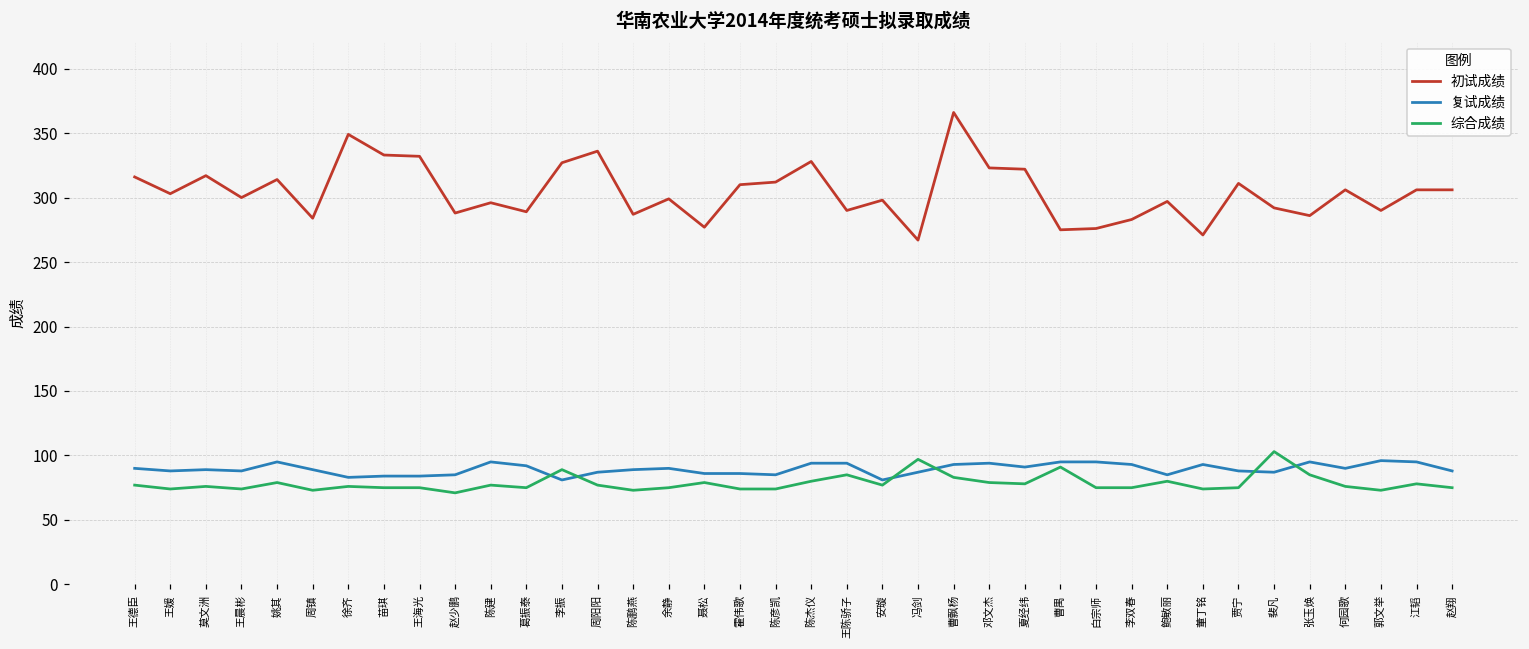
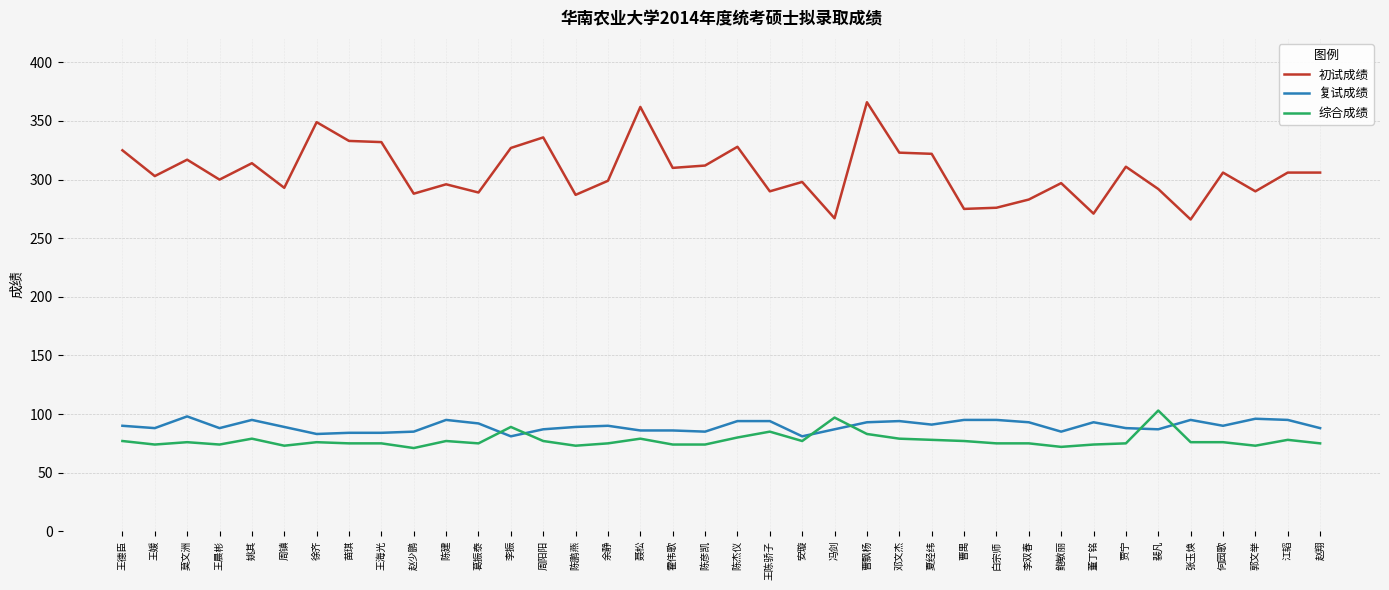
  {
    "初试成绩": {
-     "王德臣": 316,
+     "王德臣": 325,
      "王媛": 303,
      "莫文洲": 317,
      "王晨彬": 300,
      "姚其": 314,
-     "周镇": 284,
+     "周镇": 293,
      "徐齐": 349,
      "苗琪": 333,
      "王海光": 332,
      "赵少鹏": 288,
      "陈建": 296,
      "葛振泰": 289,
      "李振": 327,
      "周阳阳": 336,
      "陈鹏燕": 287,
      "余静": 299,
-     "聂松": 277,
+     "聂松": 362,
      "霍伟歌": 310,
      "陈彦凯": 312,
      "陈杰仪": 328,
      "王陈骄子": 290,
      "安璇": 298,
      "冯剑": 267,
      "曹飘杨": 366,
      "邓文杰": 323,
      "夏经纬": 322,
      "曹禺": 275,
      "白宗师": 276,
      "李双春": 283,
      "鲍敏丽": 297,
      "董丁铭": 271,
      "贾宁": 311,
      "裴凡": 292,
-     "张玉焕": 286,
+     "张玉焕": 266,
      "何园歌": 306,
      "郭文举": 290,
      "江韬": 306,
      "赵翔": 306
    },
    "复试成绩": {
      "王德臣": 90,
      "王媛": 88,
-     "莫文洲": 89,
+     "莫文洲": 98,
      "王晨彬": 88,
      "姚其": 95,
      "周镇": 89,
      "徐齐": 83,
      "苗琪": 84,
      "王海光": 84,
      "赵少鹏": 85,
      "陈建": 95,
      "葛振泰": 92,
      "李振": 81,
      "周阳阳": 87,
      "陈鹏燕": 89,
      "余静": 90,
      "聂松": 86,
      "霍伟歌": 86,
      "陈彦凯": 85,
      "陈杰仪": 94,
      "王陈骄子": 94,
      "安璇": 81,
      "冯剑": 87,
      "曹飘杨": 93,
      "邓文杰": 94,
      "夏经纬": 91,
      "曹禺": 95,
      "白宗师": 95,
      "李双春": 93,
      "鲍敏丽": 85,
      "董丁铭": 93,
      "贾宁": 88,
      "裴凡": 87,
      "张玉焕": 95,
      "何园歌": 90,
      "郭文举": 96,
      "江韬": 95,
      "赵翔": 88
    },
    "综合成绩": {
      "王德臣": 77,
      "王媛": 74,
      "莫文洲": 76,
      "王晨彬": 74,
      "姚其": 79,
      "周镇": 73,
      "徐齐": 76,
      "苗琪": 75,
      "王海光": 75,
      "赵少鹏": 71,
      "陈建": 77,
      "葛振泰": 75,
      "李振": 89,
      "周阳阳": 77,
      "陈鹏燕": 73,
      "余静": 75,
      "聂松": 79,
      "霍伟歌": 74,
      "陈彦凯": 74,
      "陈杰仪": 80,
      "王陈骄子": 85,
      "安璇": 77,
      "冯剑": 97,
      "曹飘杨": 83,
      "邓文杰": 79,
      "夏经纬": 78,
-     "曹禺": 91,
+     "曹禺": 77,
      "白宗师": 75,
      "李双春": 75,
-     "鲍敏丽": 80,
+     "鲍敏丽": 72,
      "董丁铭": 74,
      "贾宁": 75,
      "裴凡": 103,
-     "张玉焕": 85,
+     "张玉焕": 76,
      "何园歌": 76,
      "郭文举": 73,
      "江韬": 78,
      "赵翔": 75
    }
  }
